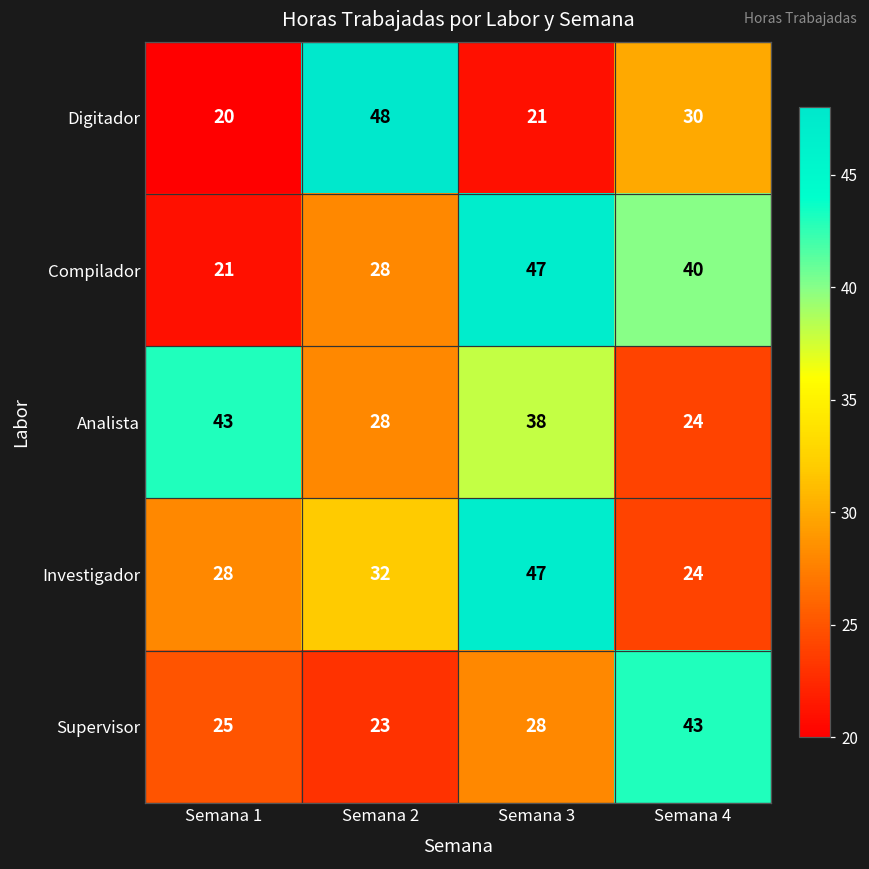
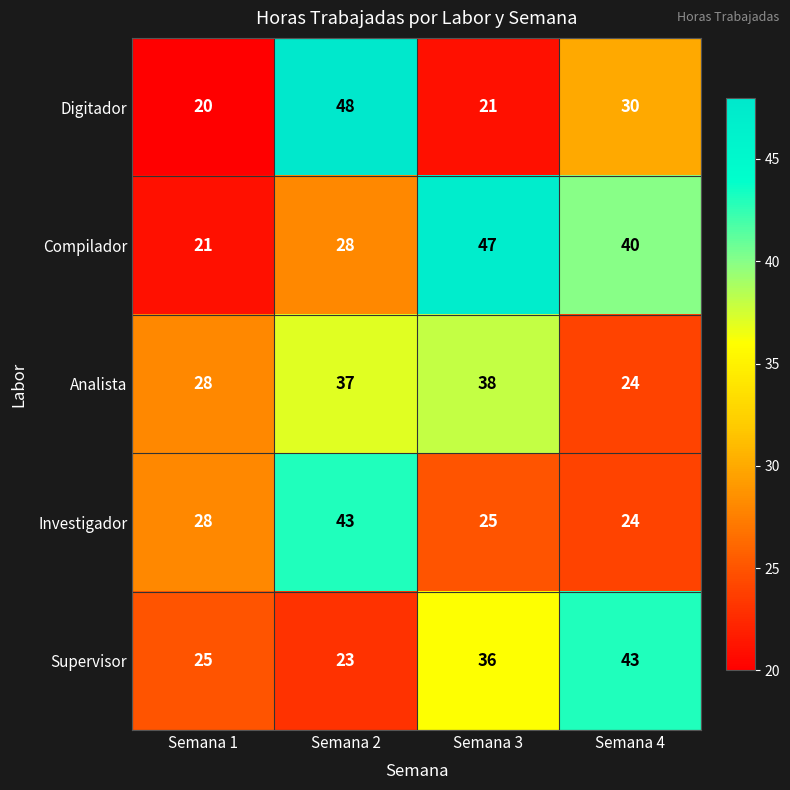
  {
    "Digitador": {
      "Semana 1": 20,
      "Semana 2": 48,
      "Semana 3": 21,
      "Semana 4": 30
    },
    "Compilador": {
      "Semana 1": 21,
      "Semana 2": 28,
      "Semana 3": 47,
      "Semana 4": 40
    },
    "Analista": {
-     "Semana 1": 43,
-     "Semana 2": 28,
+     "Semana 1": 28,
+     "Semana 2": 37,
      "Semana 3": 38,
      "Semana 4": 24
    },
    "Investigador": {
      "Semana 1": 28,
-     "Semana 2": 32,
-     "Semana 3": 47,
+     "Semana 2": 43,
+     "Semana 3": 25,
      "Semana 4": 24
    },
    "Supervisor": {
      "Semana 1": 25,
      "Semana 2": 23,
-     "Semana 3": 28,
+     "Semana 3": 36,
      "Semana 4": 43
    }
  }
